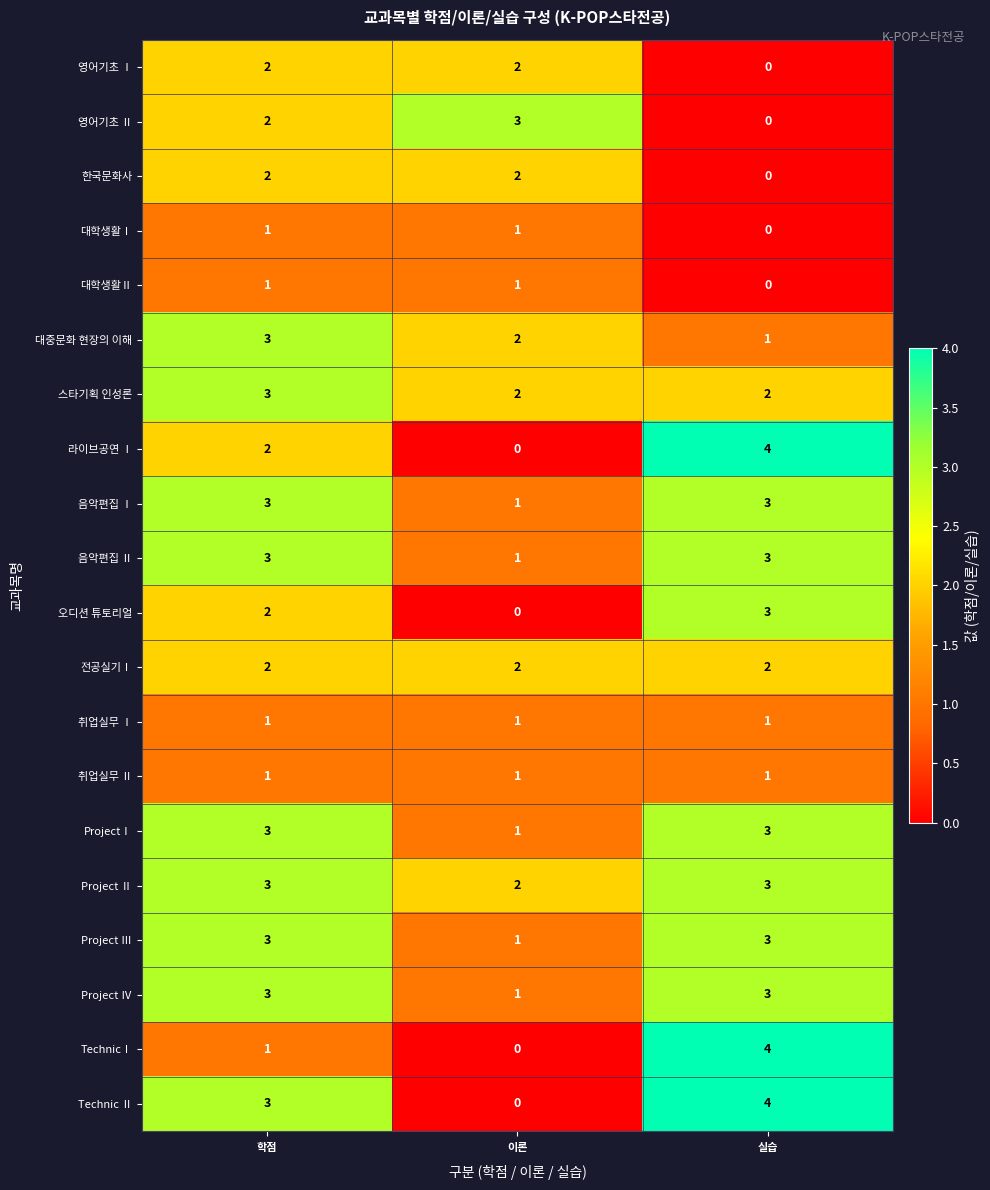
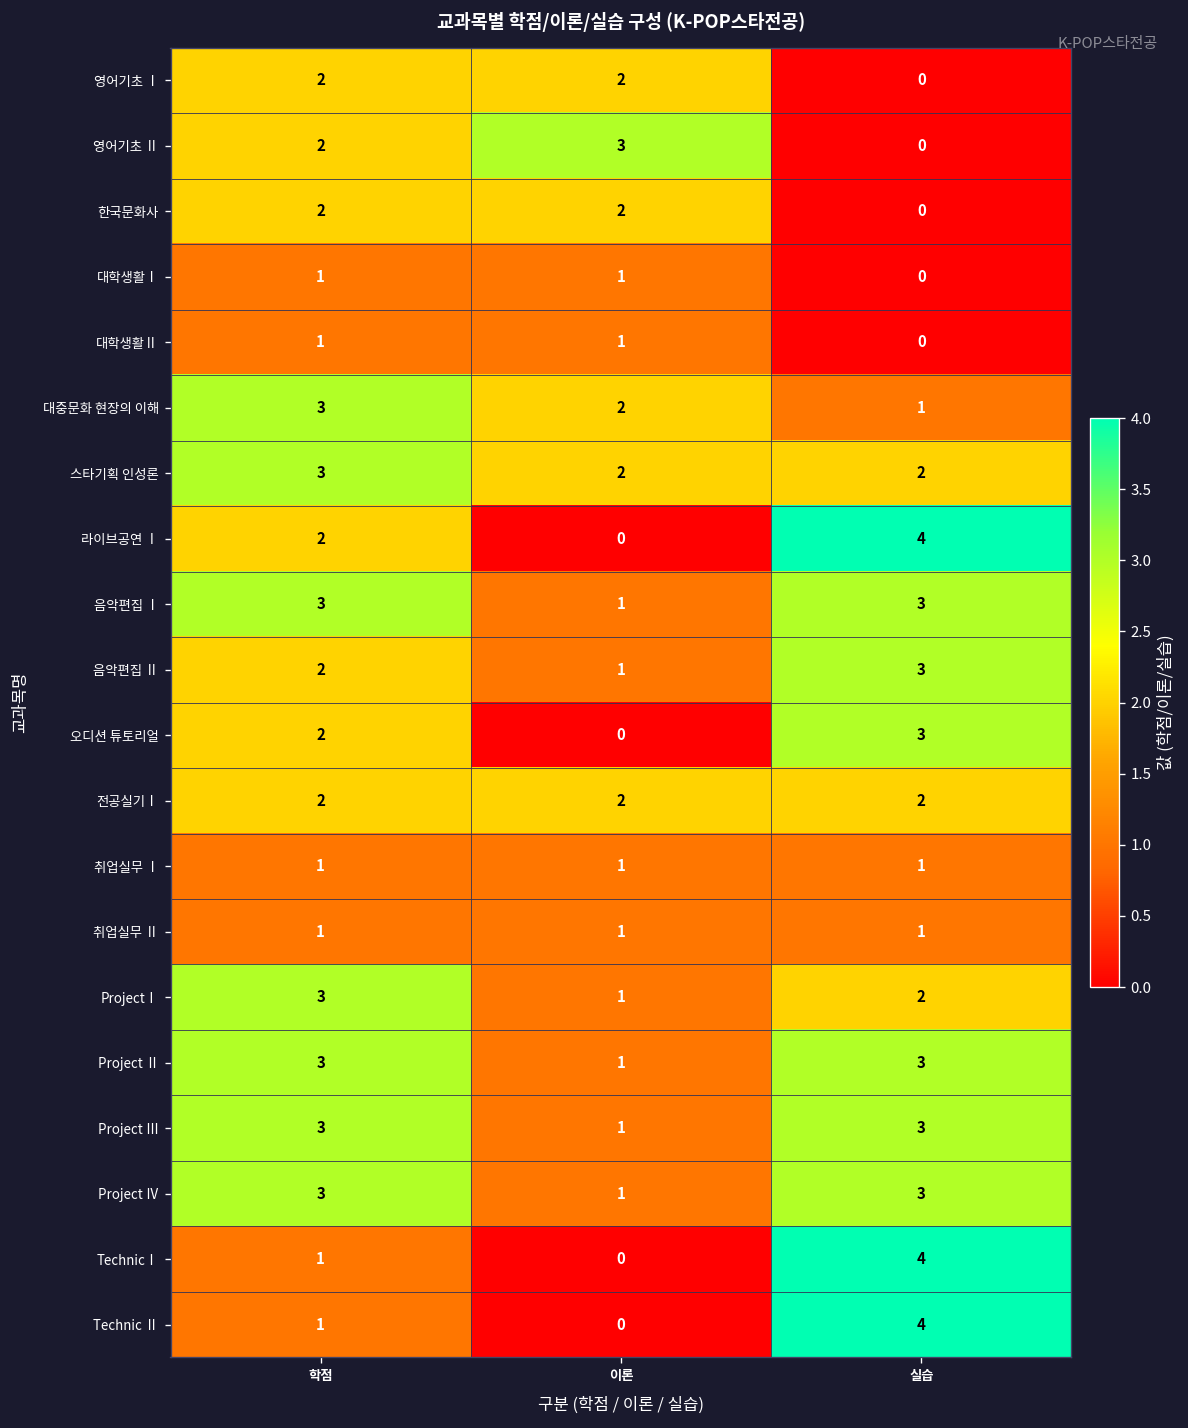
  {
    "영어기초 Ⅰ": {
      "학점": 2,
      "이론": 2,
      "실습": 0
    },
    "영어기초 Ⅱ": {
      "학점": 2,
      "이론": 3,
      "실습": 0
    },
    "한국문화사": {
      "학점": 2,
      "이론": 2,
      "실습": 0
    },
    "대학생활Ⅰ": {
      "학점": 1,
      "이론": 1,
      "실습": 0
    },
    "대학생활Ⅱ": {
      "학점": 1,
      "이론": 1,
      "실습": 0
    },
    "대중문화 현장의 이해": {
      "학점": 3,
      "이론": 2,
      "실습": 1
    },
    "스타기획 인성론": {
      "학점": 3,
      "이론": 2,
      "실습": 2
    },
    "라이브공연 Ⅰ": {
      "학점": 2,
      "이론": 0,
      "실습": 4
    },
    "음악편집 Ⅰ": {
      "학점": 3,
      "이론": 1,
      "실습": 3
    },
    "음악편집 Ⅱ": {
-     "학점": 3,
+     "학점": 2,
      "이론": 1,
      "실습": 3
    },
    "오디션 튜토리얼": {
      "학점": 2,
      "이론": 0,
      "실습": 3
    },
    "전공실기Ⅰ": {
      "학점": 2,
      "이론": 2,
      "실습": 2
    },
    "취업실무 Ⅰ": {
      "학점": 1,
      "이론": 1,
      "실습": 1
    },
    "취업실무 Ⅱ": {
      "학점": 1,
      "이론": 1,
      "실습": 1
    },
    "ProjectⅠ": {
      "학점": 3,
      "이론": 1,
-     "실습": 3
+     "실습": 2
    },
    "Project Ⅱ": {
      "학점": 3,
-     "이론": 2,
+     "이론": 1,
      "실습": 3
    },
    "Project Ⅲ": {
      "학점": 3,
      "이론": 1,
      "실습": 3
    },
    "Project Ⅳ": {
      "학점": 3,
      "이론": 1,
      "실습": 3
    },
    "TechnicⅠ": {
      "학점": 1,
      "이론": 0,
      "실습": 4
    },
    "Technic Ⅱ": {
-     "학점": 3,
+     "학점": 1,
      "이론": 0,
      "실습": 4
    }
  }
